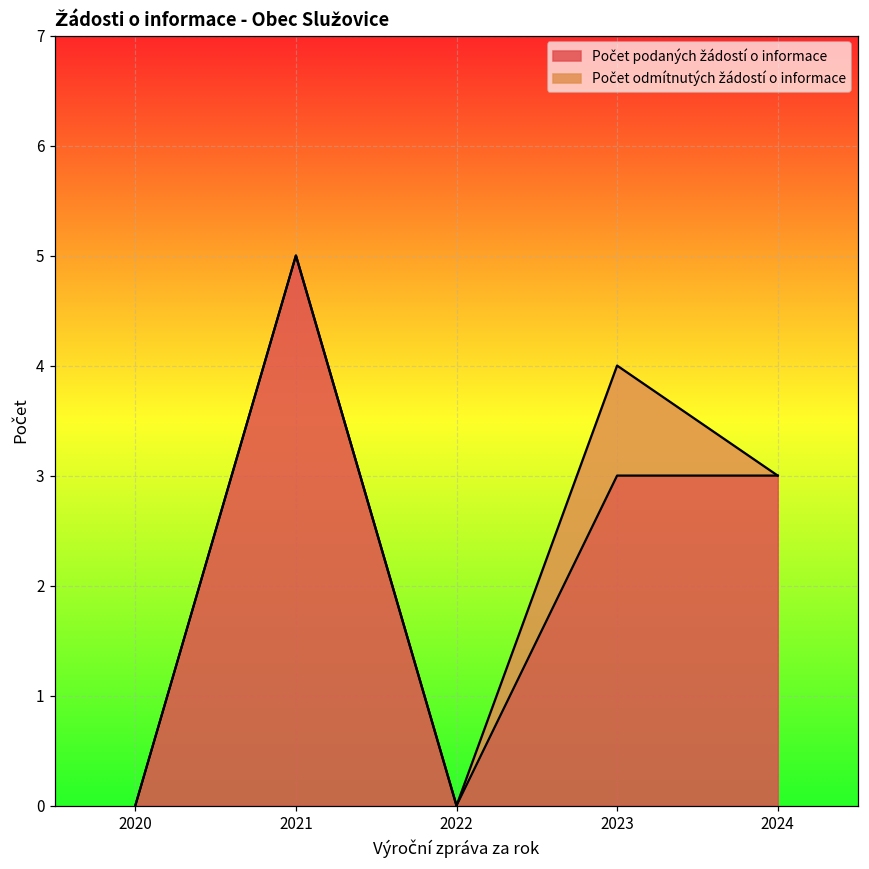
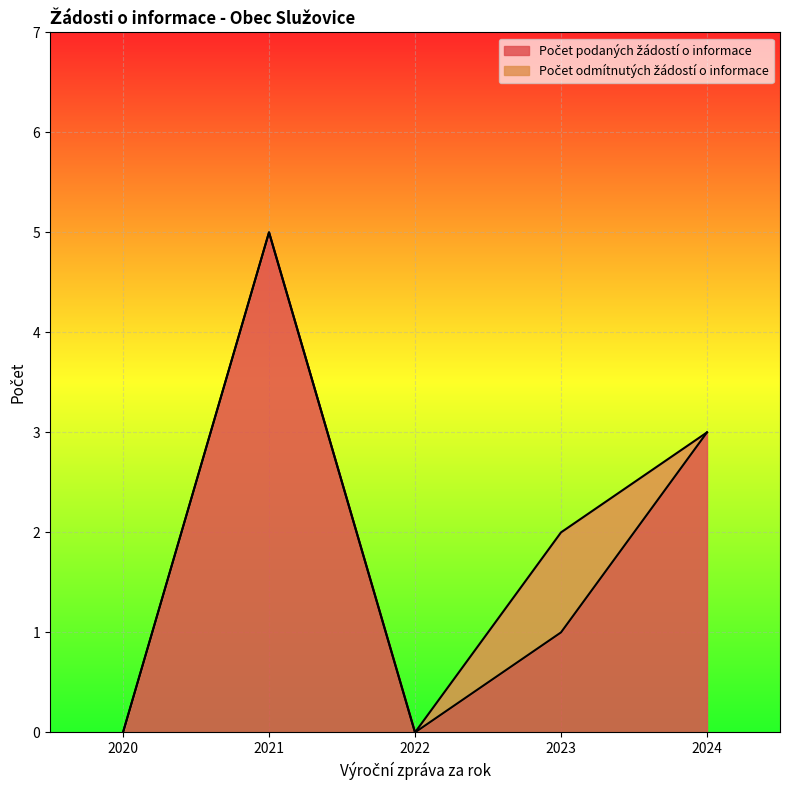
  {
    "Počet podaných žádostí o informace": {
-     "2023": 3
+     "2023": 1
    },
    "Počet odmítnutých žádostí o informace": {
      "2023": 1
    }
  }
